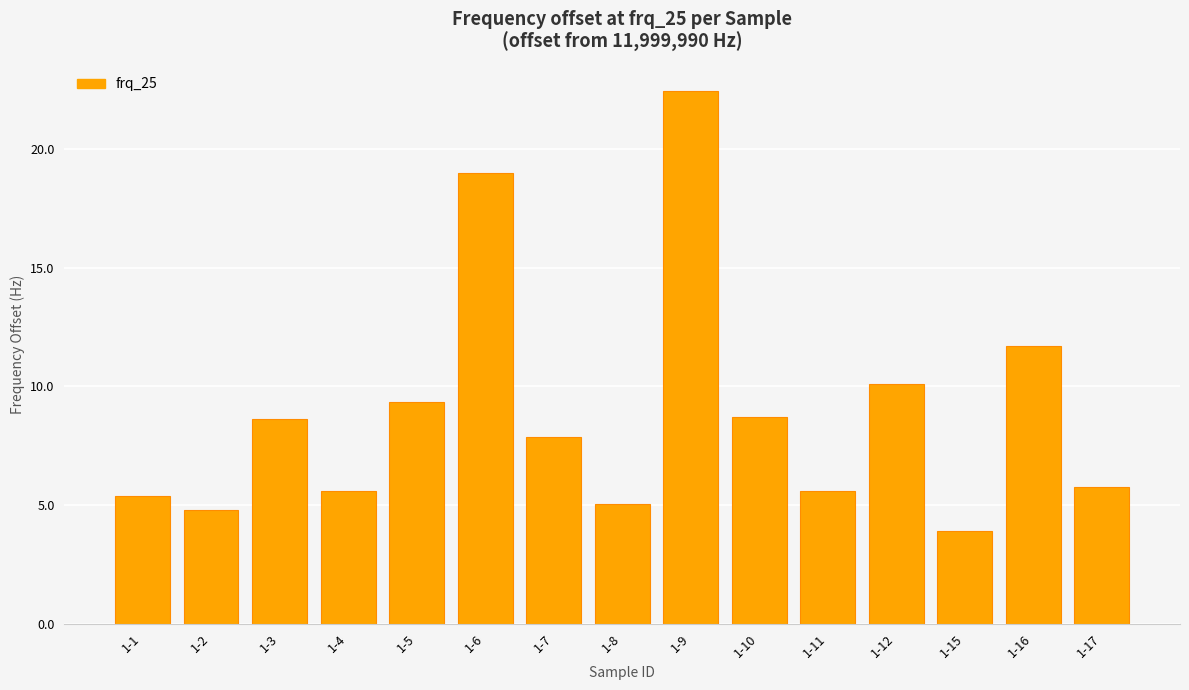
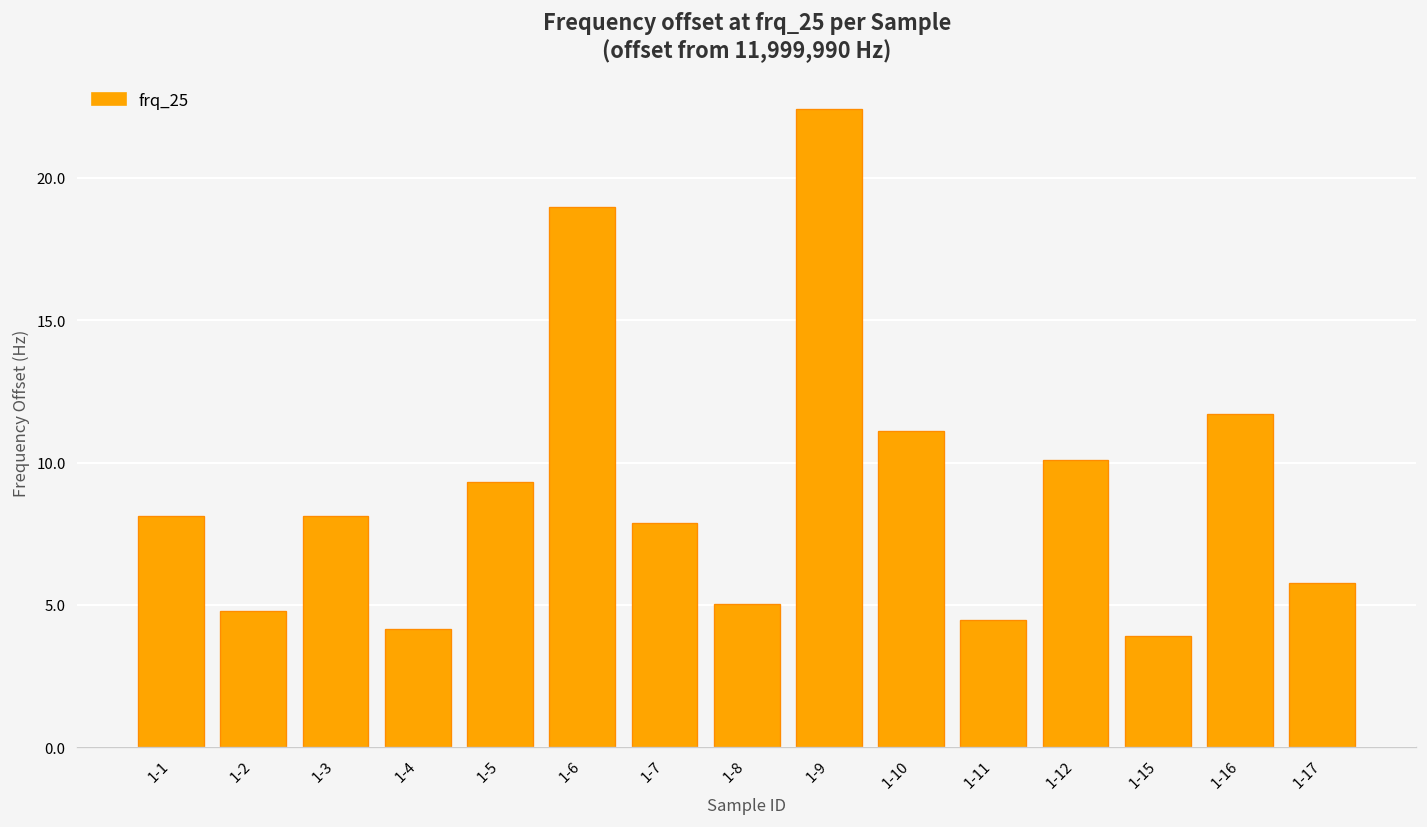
  {
-   "1-1": 5.4,
+   "1-1": 8.1,
    "1-2": 4.8,
-   "1-3": 8.6,
-   "1-4": 5.6,
+   "1-3": 8.1,
+   "1-4": 4.2,
    "1-5": 9.3,
    "1-6": 19.0,
    "1-7": 7.9,
    "1-8": 5.0,
    "1-9": 22.4,
-   "1-10": 8.7,
-   "1-11": 5.6,
+   "1-10": 11.1,
+   "1-11": 4.5,
    "1-12": 10.1,
    "1-15": 3.9,
    "1-16": 11.7,
    "1-17": 5.8
  }
